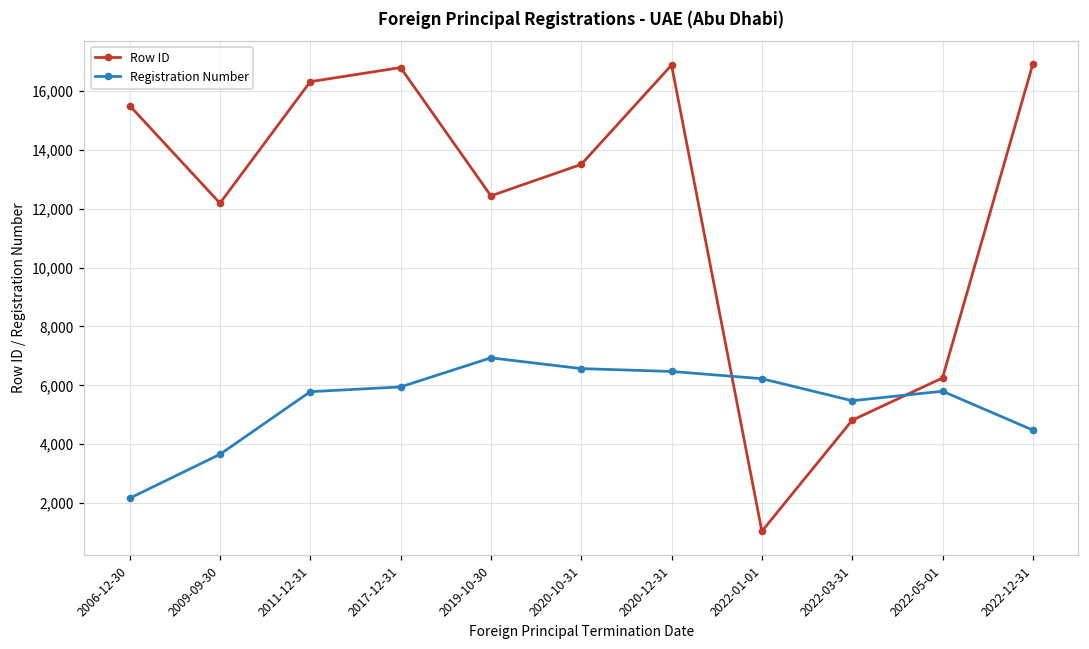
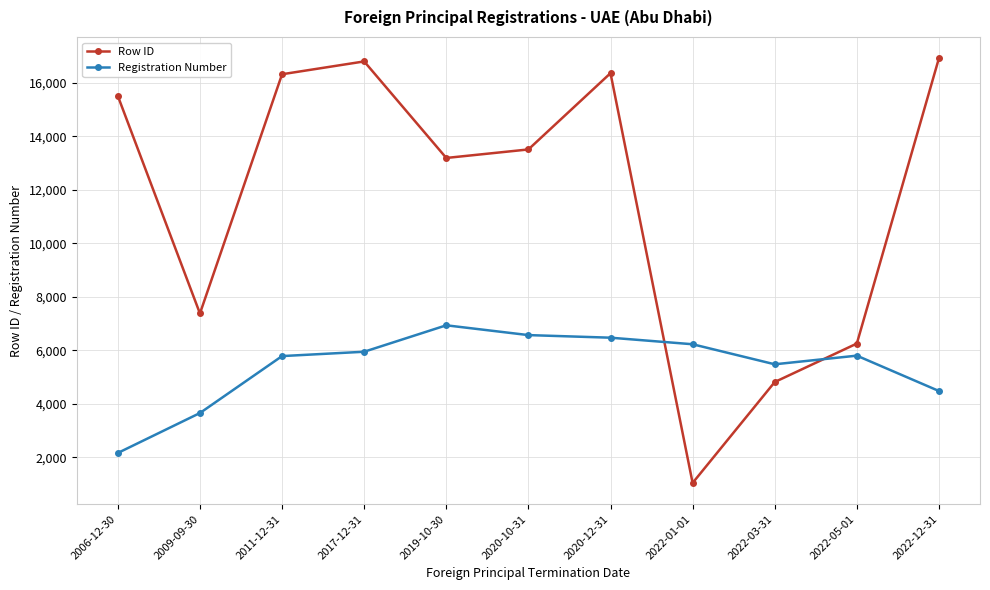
  {
    "Row ID": {
      "2006-12-30": "15,500",
-     "2009-09-30": "12,200",
+     "2009-09-30": "7,400",
      "2011-12-31": "16,300",
      "2017-12-31": "16,800",
-     "2019-10-30": "12,400",
+     "2019-10-30": "13,200",
      "2020-10-31": "13,500",
-     "2020-12-31": "16,900",
+     "2020-12-31": "16,400",
      "2022-01-01": "1,000",
      "2022-03-31": "4,800",
      "2022-05-01": "6,300",
      "2022-12-31": "16,900"
    },
    "Registration Number": {
      "2006-12-30": "2,200",
      "2009-09-30": "3,700",
      "2011-12-31": "5,800",
      "2017-12-31": "5,900",
      "2019-10-30": "6,900",
      "2020-10-31": "6,600",
      "2020-12-31": "6,500",
      "2022-01-01": "6,200",
      "2022-03-31": "5,500",
      "2022-05-01": "5,800",
      "2022-12-31": "4,500"
    }
  }
